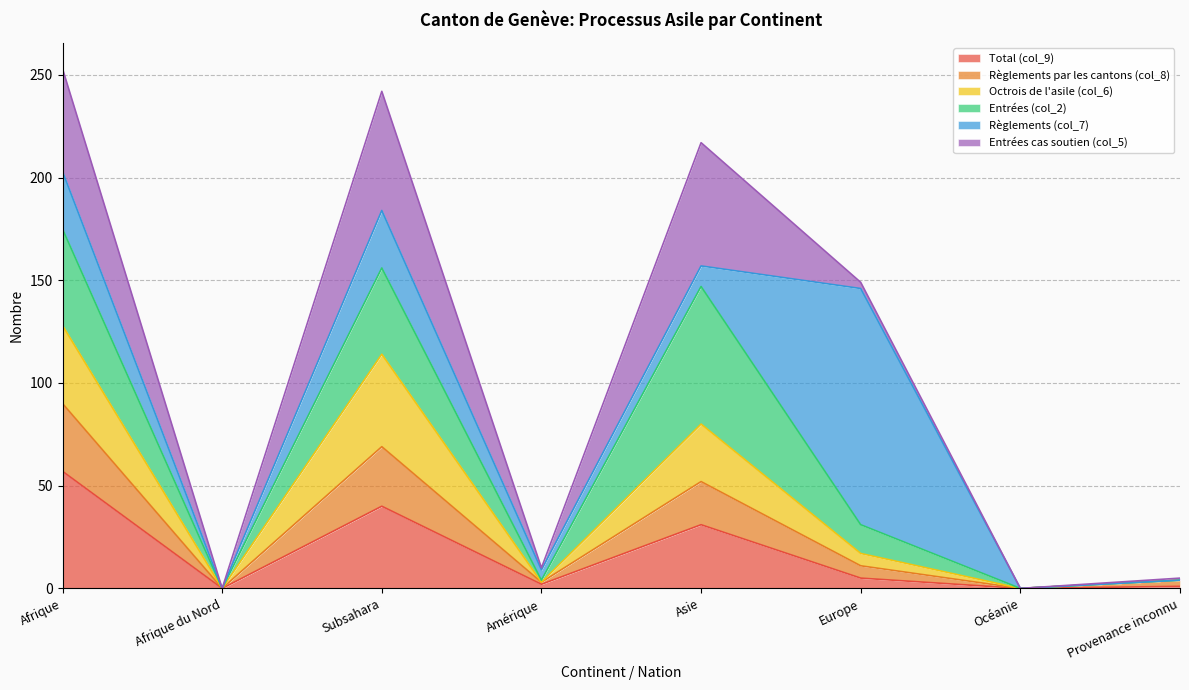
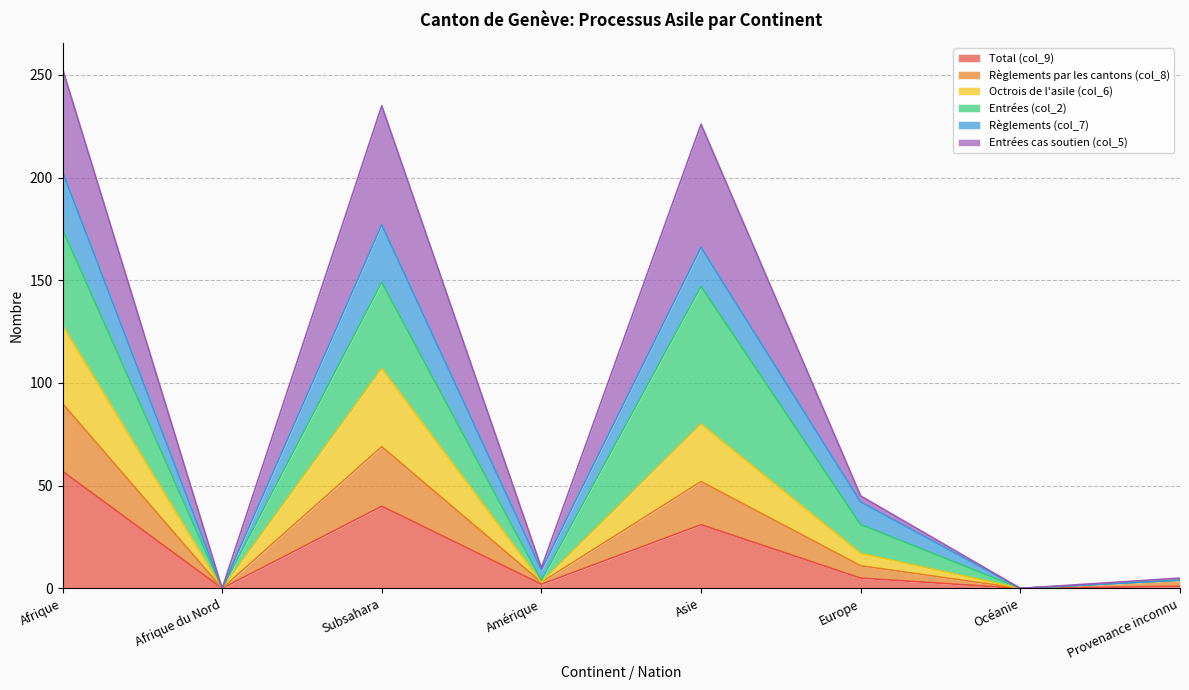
  {
    "Octrois de l'asile (col_6)": {
      "Afrique": 38,
-     "Subsahara": 45,
+     "Subsahara": 38,
      "Asie": 28,
      "Europe": 6
    },
    "Entrées (col_2)": {
      "Afrique": 47,
      "Subsahara": 42,
      "Asie": 67,
      "Europe": 14
    },
    "Règlements (col_7)": {
      "Afrique": 28,
      "Subsahara": 28,
-     "Asie": 10,
-     "Europe": 115
+     "Asie": 19,
+     "Europe": 11
    },
    "Entrées cas soutien (col_5)": {
      "Afrique": 50,
      "Subsahara": 58,
      "Asie": 60,
      "Europe": 3
    }
  }
